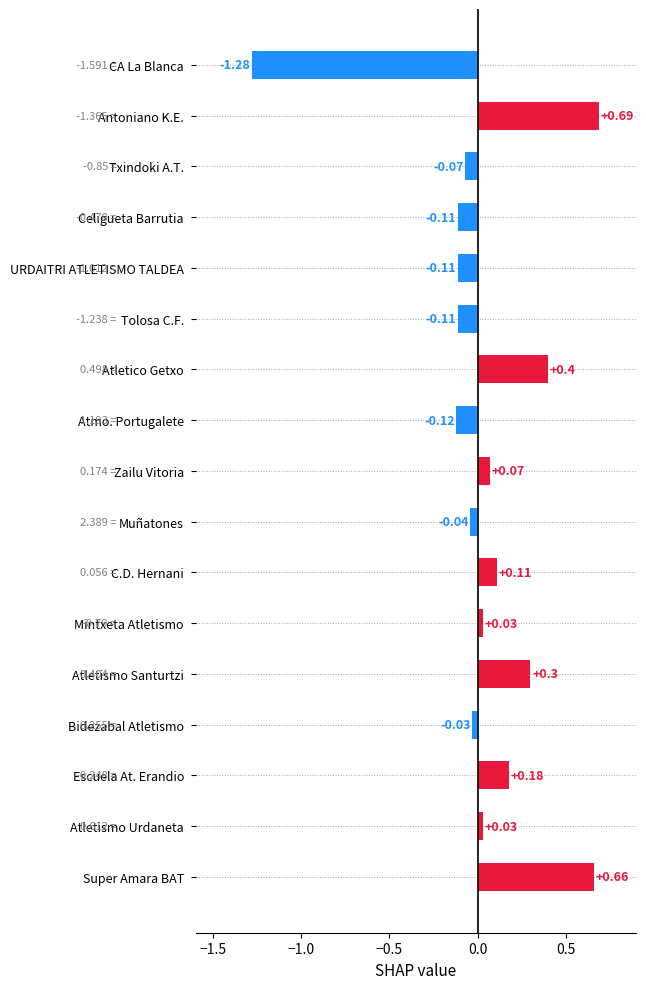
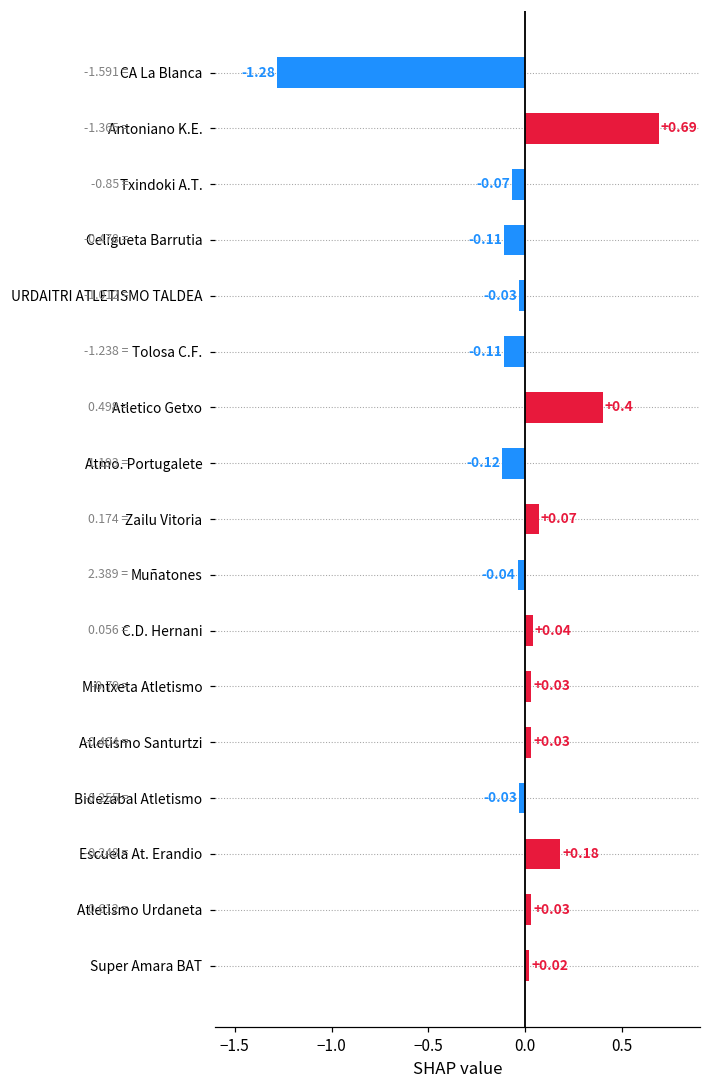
  {
    "CA La Blanca": "-1.28",
    "Antoniano K.E.": "+0.69",
    "Txindoki A.T.": "-0.07",
    "Celigueta Barrutia": "-0.11",
-   "URDAITRI ATLETISMO TALDEA": "-0.11",
+   "URDAITRI ATLETISMO TALDEA": "-0.03",
    "Tolosa C.F.": "-0.11",
    "Atletico Getxo": "+0.4",
    "Atmo. Portugalete": "-0.12",
    "Zailu Vitoria": "+0.07",
    "Muñatones": "-0.04",
-   "C.D. Hernani": "+0.11",
+   "C.D. Hernani": "+0.04",
    "Mintxeta Atletismo": "+0.03",
-   "Atletismo Santurtzi": "+0.3",
+   "Atletismo Santurtzi": "+0.03",
    "Bidezabal Atletismo": "-0.03",
    "Escuela At. Erandio": "+0.18",
    "Atletismo Urdaneta": "+0.03",
-   "Super Amara BAT": "+0.66"
+   "Super Amara BAT": "+0.02"
  }
